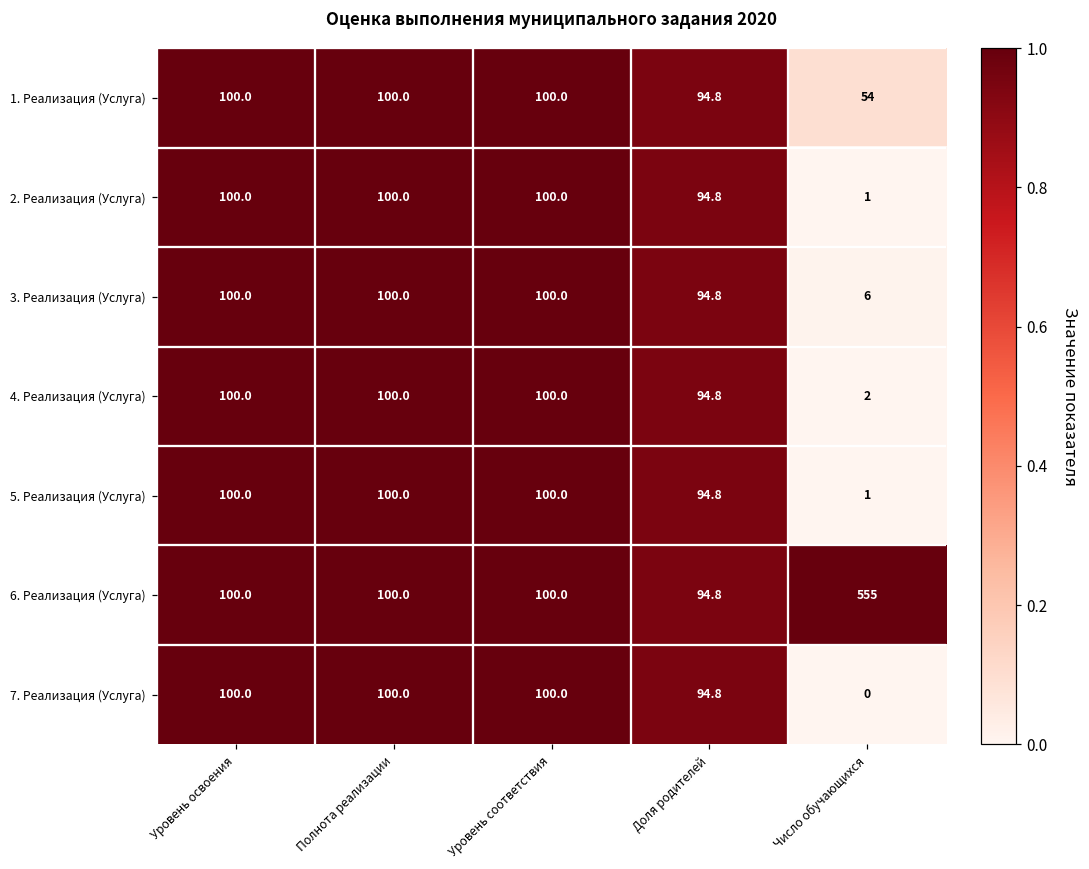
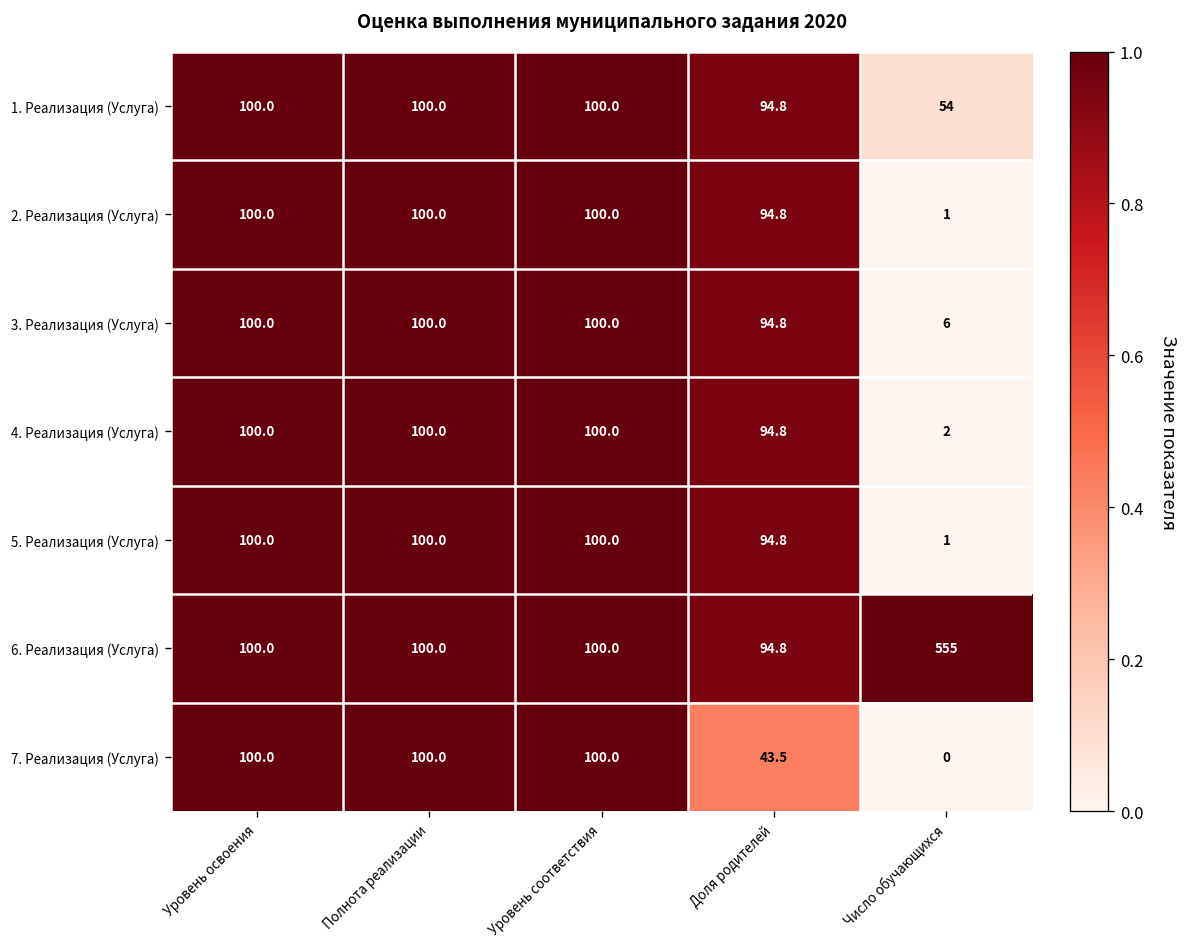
  {
    "1. Реализация (Услуга)": {
      "Уровень освоения": 100.0,
      "Полнота реализации": 100.0,
      "Уровень соответствия": 100.0,
      "Доля родителей": 94.8,
      "Число обучающихся": 54
    },
    "2. Реализация (Услуга)": {
      "Уровень освоения": 100.0,
      "Полнота реализации": 100.0,
      "Уровень соответствия": 100.0,
      "Доля родителей": 94.8,
      "Число обучающихся": 1
    },
    "3. Реализация (Услуга)": {
      "Уровень освоения": 100.0,
      "Полнота реализации": 100.0,
      "Уровень соответствия": 100.0,
      "Доля родителей": 94.8,
      "Число обучающихся": 6
    },
    "4. Реализация (Услуга)": {
      "Уровень освоения": 100.0,
      "Полнота реализации": 100.0,
      "Уровень соответствия": 100.0,
      "Доля родителей": 94.8,
      "Число обучающихся": 2
    },
    "5. Реализация (Услуга)": {
      "Уровень освоения": 100.0,
      "Полнота реализации": 100.0,
      "Уровень соответствия": 100.0,
      "Доля родителей": 94.8,
      "Число обучающихся": 1
    },
    "6. Реализация (Услуга)": {
      "Уровень освоения": 100.0,
      "Полнота реализации": 100.0,
      "Уровень соответствия": 100.0,
      "Доля родителей": 94.8,
      "Число обучающихся": 555
    },
    "7. Реализация (Услуга)": {
      "Уровень освоения": 100.0,
      "Полнота реализации": 100.0,
      "Уровень соответствия": 100.0,
-     "Доля родителей": 94.8,
+     "Доля родителей": 43.5,
      "Число обучающихся": 0
    }
  }
